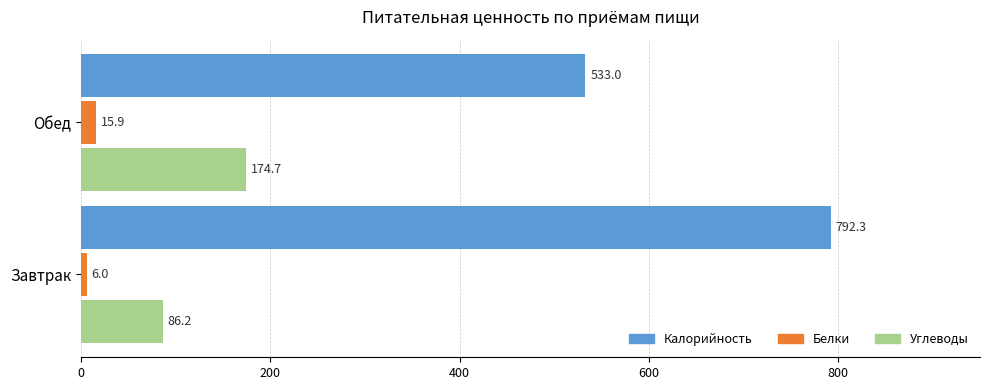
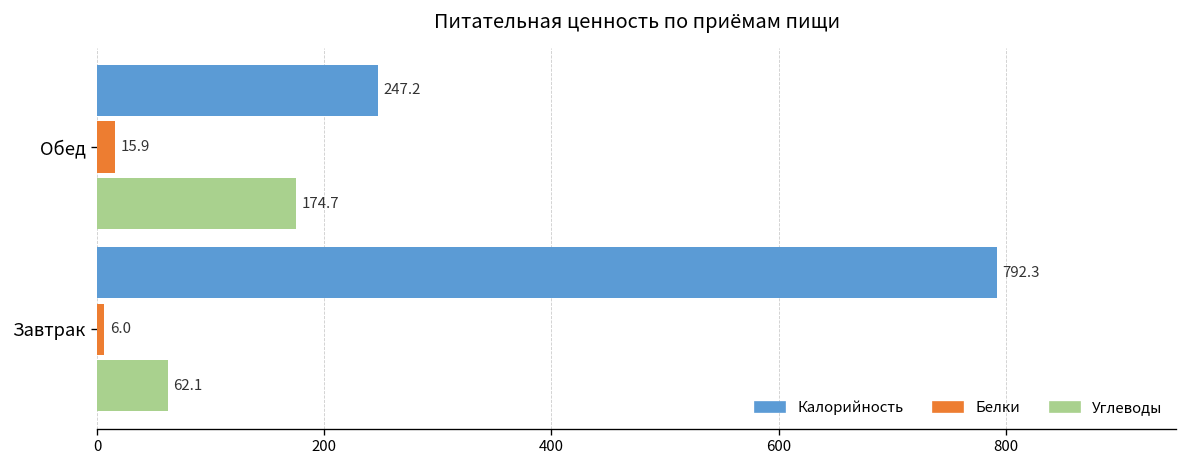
  {
    "Калорийность": {
-     "Обед": 533.0,
+     "Обед": 247.2,
      "Завтрак": 792.3
    },
    "Белки": {
      "Обед": 15.9,
      "Завтрак": 6.0
    },
    "Углеводы": {
      "Обед": 174.7,
-     "Завтрак": 86.2
+     "Завтрак": 62.1
    }
  }
